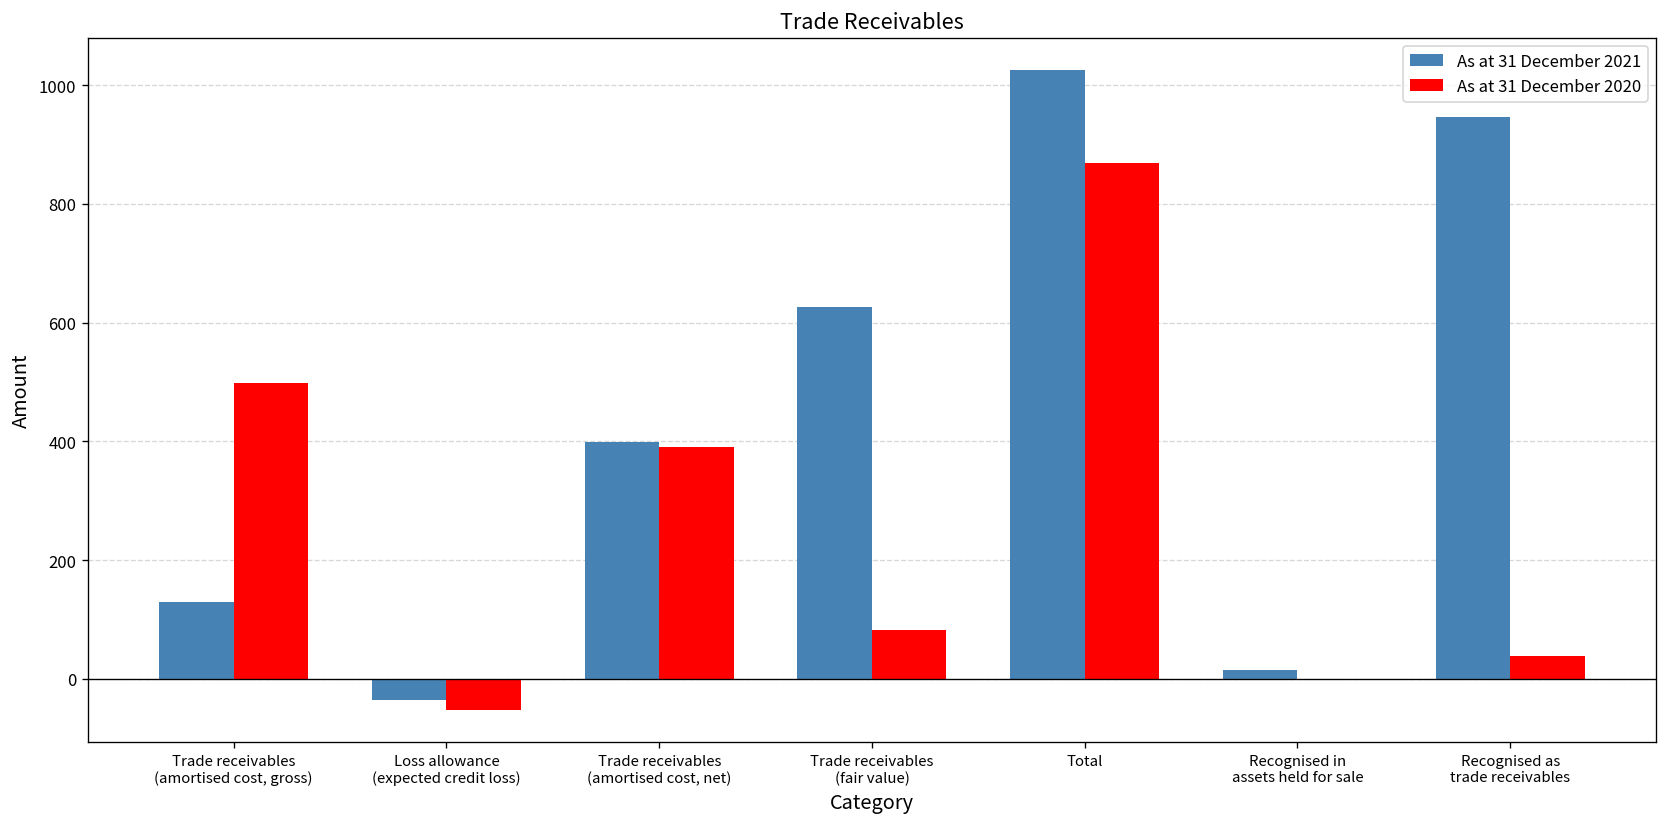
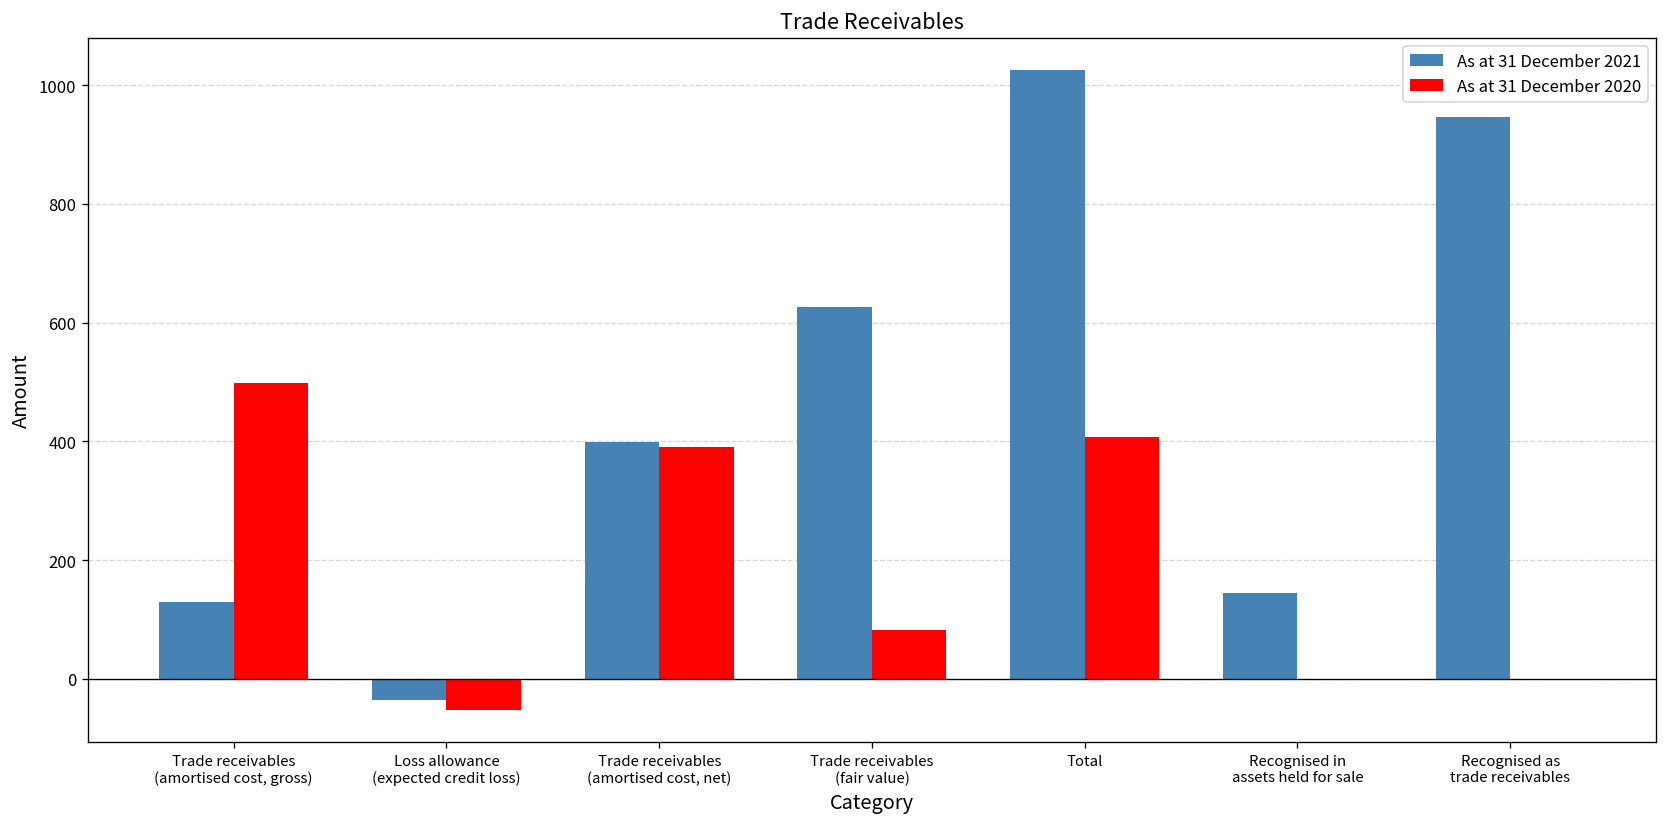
  {
    "As at 31 December 2021": {
      "Trade receivables (amortised cost, gross)": 130,
      "Loss allowance (expected credit loss)": -40,
      "Trade receivables (amortised cost, net)": 400,
      "Trade receivables (fair value)": 630,
      "Total": 1030,
-     "Recognised in assets held for sale": 20,
+     "Recognised in assets held for sale": 140,
      "Recognised as trade receivables": 950
    },
    "As at 31 December 2020": {
      "Trade receivables (amortised cost, gross)": 500,
      "Loss allowance (expected credit loss)": -50,
      "Trade receivables (amortised cost, net)": 390,
      "Trade receivables (fair value)": 80,
-     "Total": 870,
+     "Total": 410,
      "Recognised in assets held for sale": 0,
-     "Recognised as trade receivables": 40
+     "Recognised as trade receivables": 0
    }
  }
